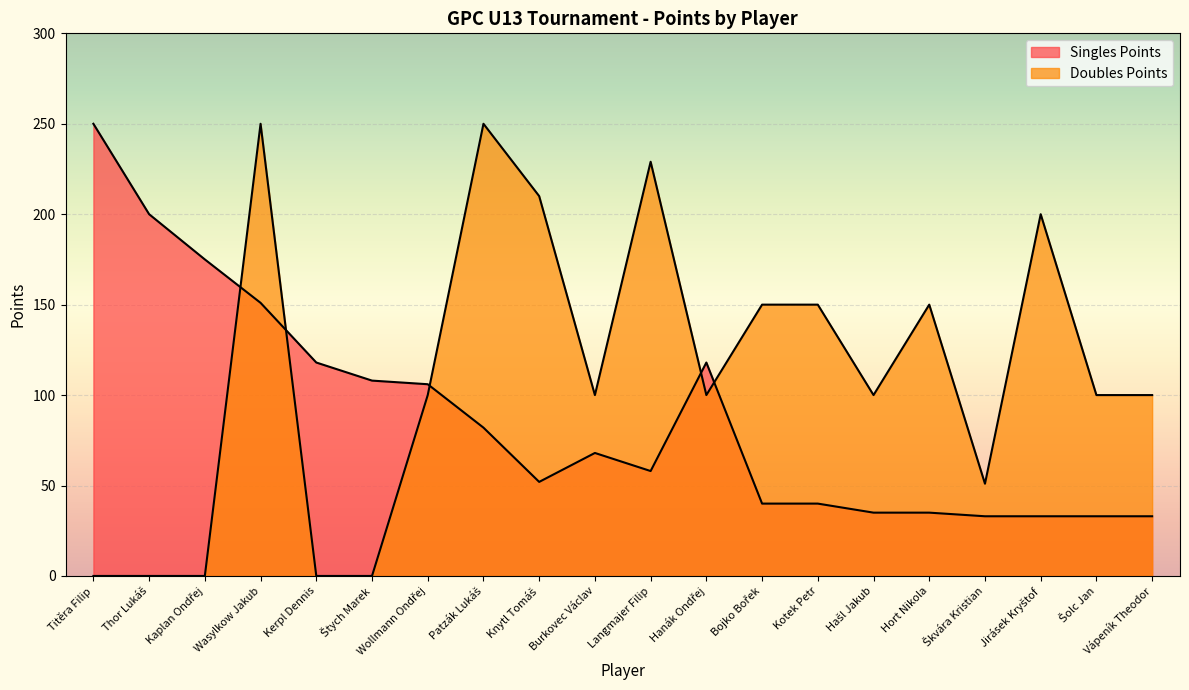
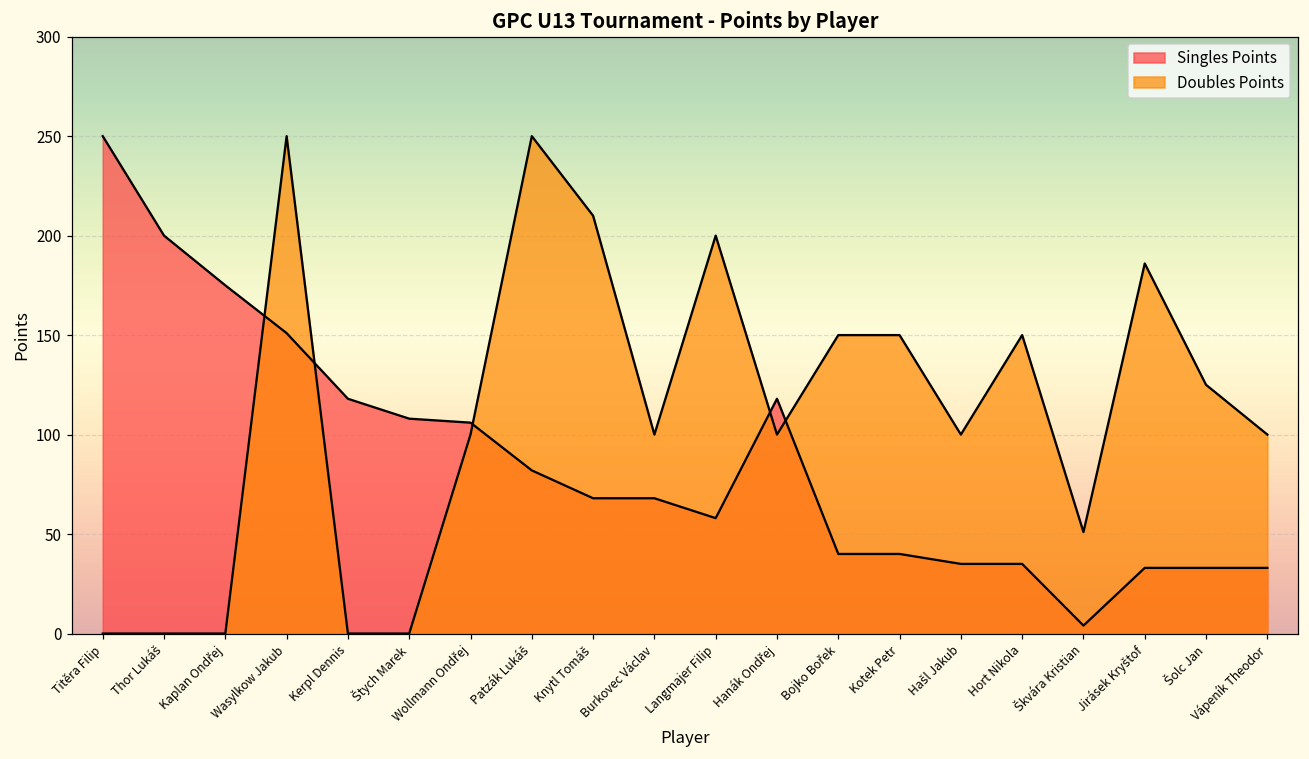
  {
    "Singles Points": {
      "Titěra Filip": 250,
      "Thor Lukáš": 200,
      "Kaplan Ondřej": 175,
      "Wasylkow Jakub": 151,
      "Kerpl Dennis": 118,
      "Štych Marek": 108,
      "Wollmann Ondřej": 106,
      "Patzák Lukáš": 82,
-     "Knytl Tomáš": 52,
+     "Knytl Tomáš": 68,
      "Burkovec Václav": 68,
      "Langmajer Filip": 58,
      "Hanák Ondřej": 118,
      "Bojko Bořek": 40,
      "Kotek Petr": 40,
      "Hašl Jakub": 35,
      "Hort Nikola": 35,
-     "Škvára Kristian": 33,
+     "Škvára Kristian": 4,
      "Jirásek Kryštof": 33,
      "Šolc Jan": 33,
      "Vápeník Theodor": 33
    },
    "Doubles Points": {
      "Titěra Filip": 0,
      "Thor Lukáš": 0,
      "Kaplan Ondřej": 0,
      "Wasylkow Jakub": 250,
      "Kerpl Dennis": 0,
      "Štych Marek": 0,
      "Wollmann Ondřej": 100,
      "Patzák Lukáš": 250,
      "Knytl Tomáš": 210,
      "Burkovec Václav": 100,
-     "Langmajer Filip": 229,
+     "Langmajer Filip": 200,
      "Hanák Ondřej": 100,
      "Bojko Bořek": 150,
      "Kotek Petr": 150,
      "Hašl Jakub": 100,
      "Hort Nikola": 150,
      "Škvára Kristian": 51,
-     "Jirásek Kryštof": 200,
-     "Šolc Jan": 100,
+     "Jirásek Kryštof": 186,
+     "Šolc Jan": 125,
      "Vápeník Theodor": 100
    }
  }
